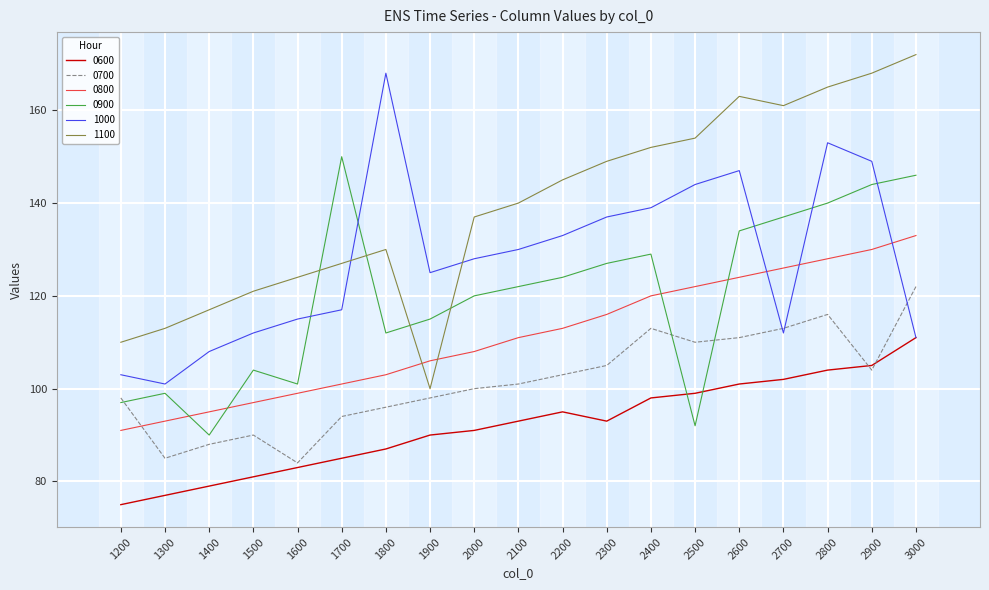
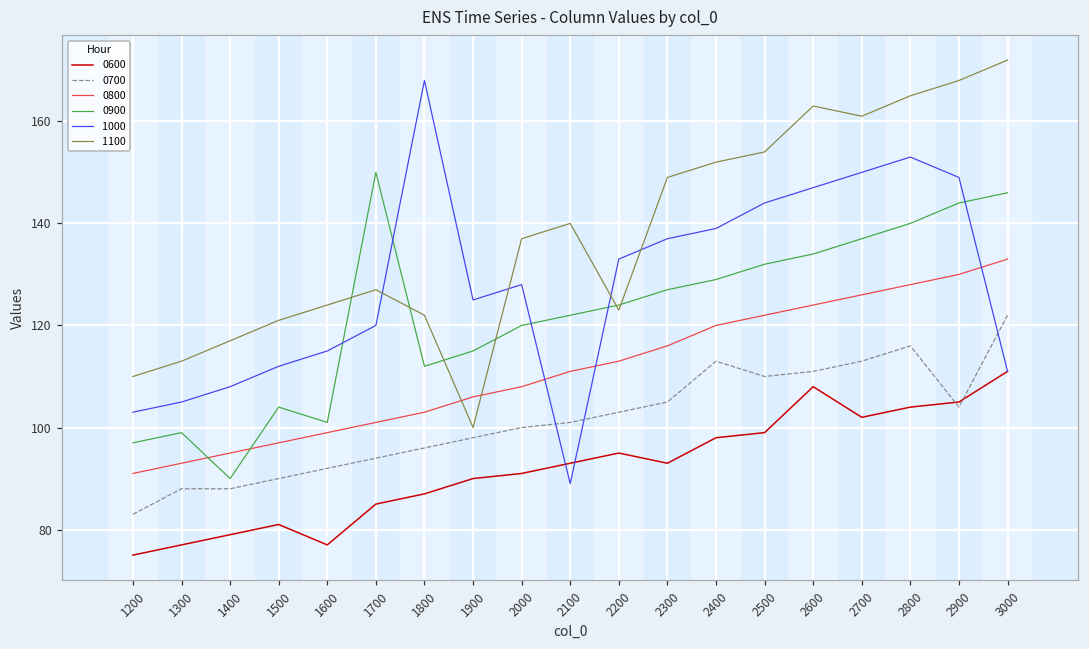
  {
    "0600": {
      "1200": 75,
      "1300": 77,
      "1400": 79,
      "1500": 81,
-     "1600": 83,
+     "1600": 77,
      "1700": 85,
      "1800": 87,
      "1900": 90,
      "2000": 91,
      "2100": 93,
      "2200": 95,
      "2300": 93,
      "2400": 98,
      "2500": 99,
-     "2600": 101,
+     "2600": 108,
      "2700": 102,
      "2800": 104,
      "2900": 105
    },
    "0700": {
-     "1200": 98,
-     "1300": 85,
+     "1200": 83,
+     "1300": 88,
      "1400": 88,
      "1500": 90,
-     "1600": 84,
+     "1600": 92,
      "1700": 94,
      "1800": 96,
      "1900": 98,
      "2000": 100,
      "2100": 101,
      "2200": 103,
      "2300": 105,
      "2400": 113,
      "2500": 110,
      "2600": 111,
      "2700": 113,
      "2800": 116,
      "2900": 104,
      "3000": 122
    },
    "0800": {
      "1200": 91,
      "1300": 93,
      "1400": 95,
      "1500": 97,
      "1600": 99,
      "1700": 101,
      "1800": 103,
      "1900": 106,
      "2000": 108,
      "2100": 111,
      "2200": 113,
      "2300": 116,
      "2400": 120,
      "2500": 122,
      "2600": 124,
      "2700": 126,
      "2800": 128,
      "2900": 130,
      "3000": 133
    },
    "0900": {
      "1200": 97,
      "1300": 99,
      "1400": 90,
      "1500": 104,
      "1600": 101,
      "1700": 150,
      "1800": 112,
      "1900": 115,
      "2000": 120,
      "2100": 122,
      "2200": 124,
      "2300": 127,
      "2400": 129,
-     "2500": 92,
+     "2500": 132,
      "2600": 134,
      "2700": 137,
      "2800": 140,
      "2900": 144,
      "3000": 146
    },
    "1000": {
      "1200": 103,
-     "1300": 101,
+     "1300": 105,
      "1400": 108,
      "1500": 112,
      "1600": 115,
-     "1700": 117,
+     "1700": 120,
      "1800": 168,
      "1900": 125,
      "2000": 128,
-     "2100": 130,
+     "2100": 89,
      "2200": 133,
      "2300": 137,
      "2400": 139,
      "2500": 144,
      "2600": 147,
-     "2700": 112,
+     "2700": 150,
      "2800": 153,
      "2900": 149
    },
    "1100": {
      "1200": 110,
      "1300": 113,
      "1400": 117,
      "1500": 121,
      "1600": 124,
      "1700": 127,
-     "1800": 130,
+     "1800": 122,
      "1900": 100,
      "2000": 137,
      "2100": 140,
-     "2200": 145,
+     "2200": 123,
      "2300": 149,
      "2400": 152,
      "2500": 154,
      "2600": 163,
      "2700": 161,
      "2800": 165,
      "2900": 168,
      "3000": 172
    }
  }
